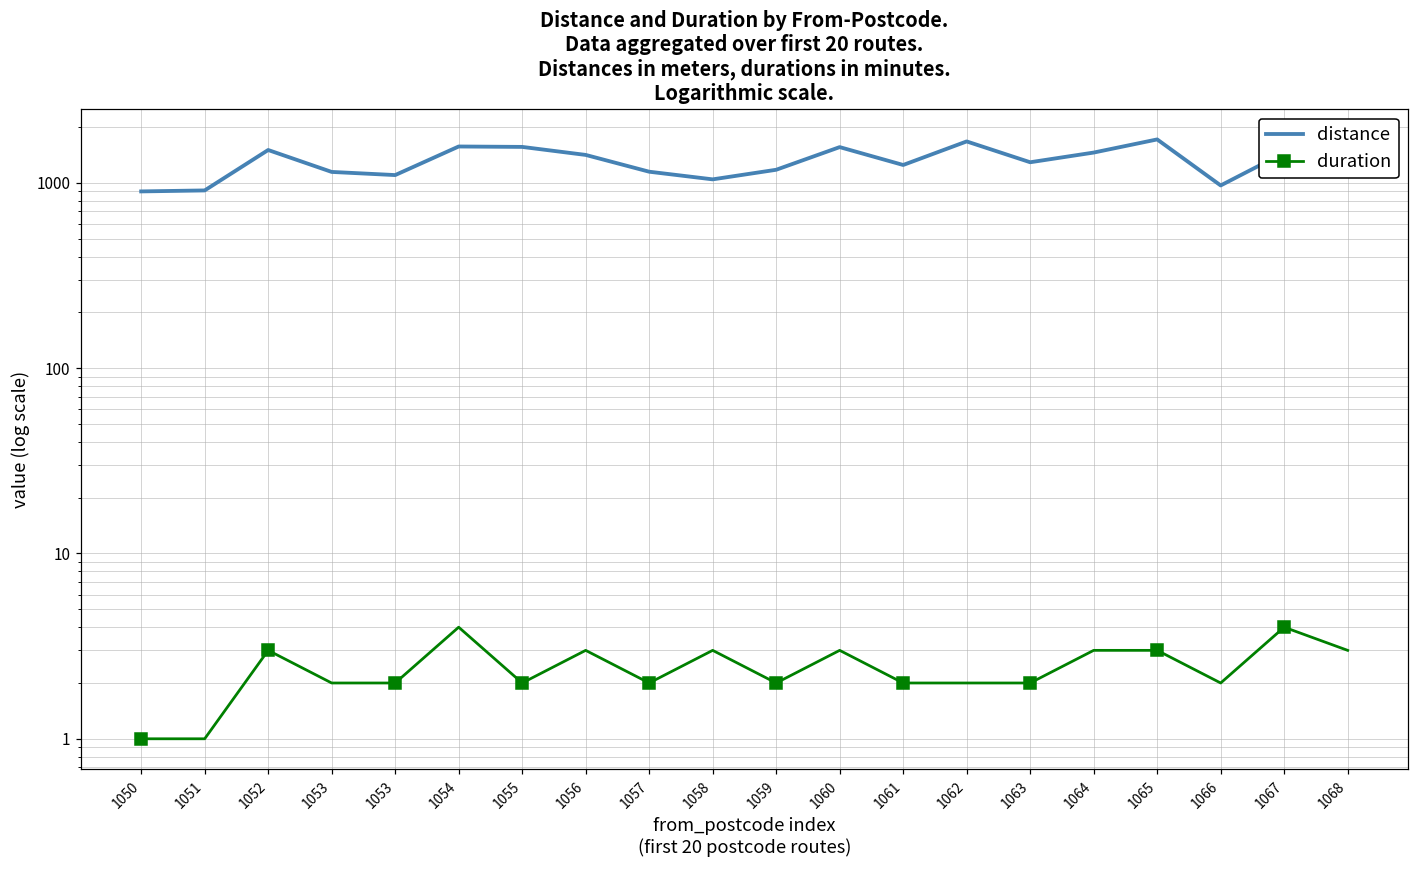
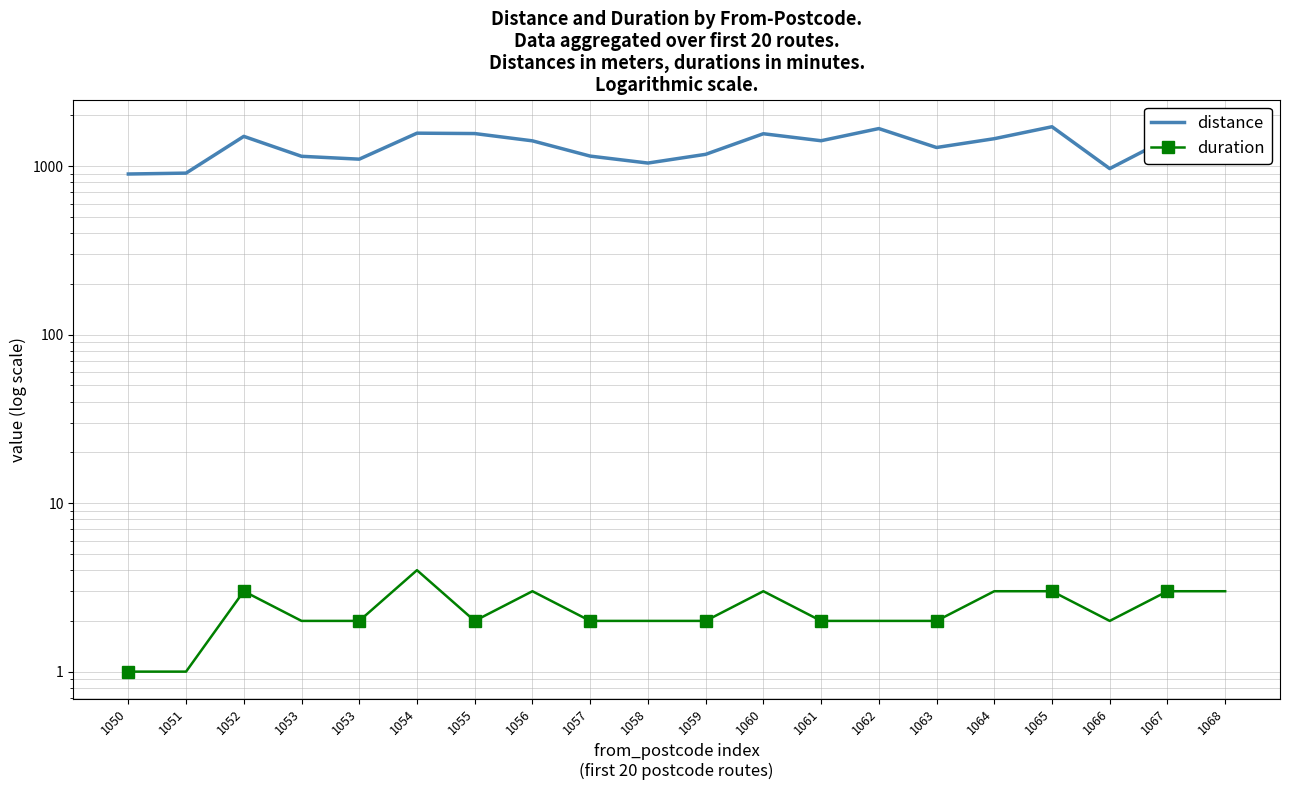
  {
    "distance": {
      "1050": 900,
      "1051": 900,
      "1052": 1500,
      "1054": 1600,
      "1055": 1600,
      "1056": 1400,
      "1057": 1100,
      "1058": 1000,
      "1059": 1200,
      "1060": 1600,
-     "1061": 1200,
+     "1061": 1400,
      "1062": 1700,
      "1063": 1300,
      "1064": 1500,
      "1065": 1700,
      "1066": 1000
    },
    "duration": {
      "1050": 1,
      "1051": 1,
      "1052": 3,
      "1054": 4,
      "1055": 2,
      "1056": 3,
      "1057": 2,
-     "1058": 3,
+     "1058": 2,
      "1059": 2,
      "1060": 3,
      "1061": 2,
      "1062": 2,
      "1063": 2,
      "1064": 3,
      "1065": 3,
      "1066": 2,
-     "1067": 4,
+     "1067": 3,
      "1068": 3
    }
  }
